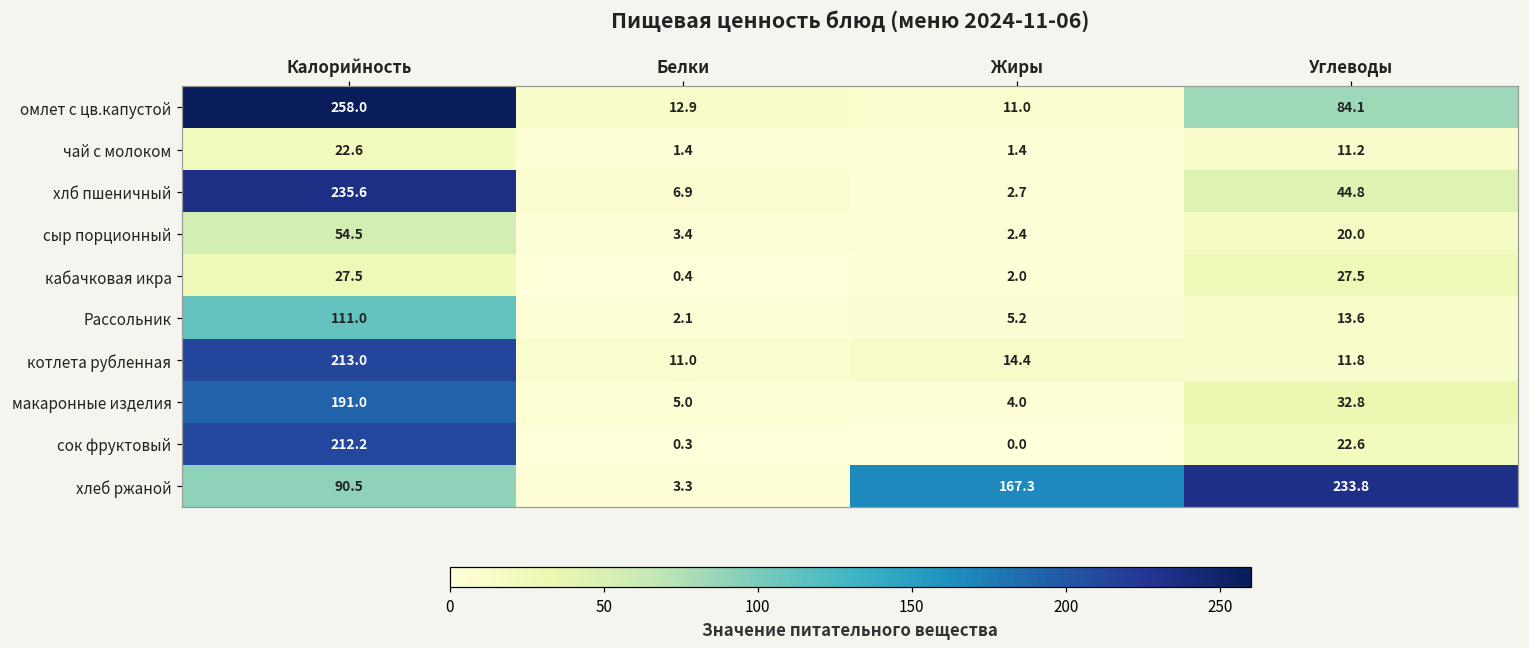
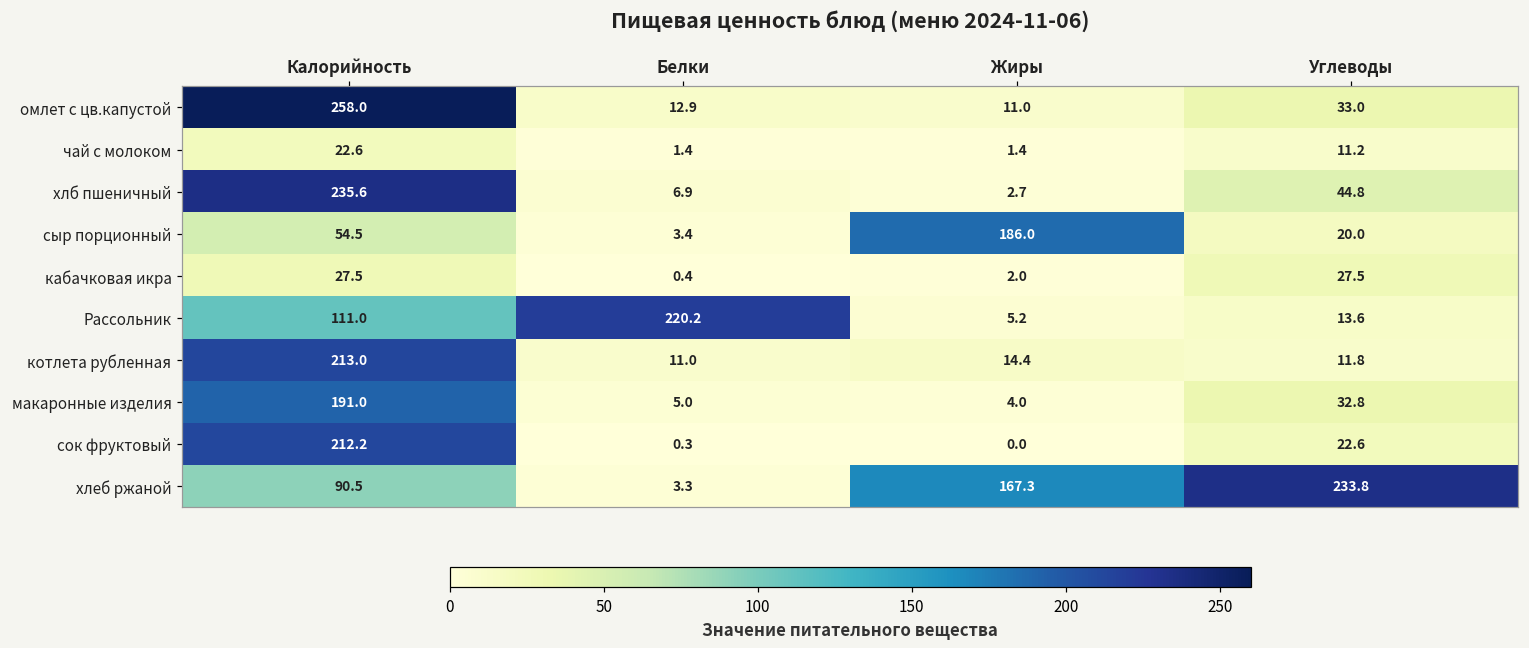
  {
    "омлет с цв.капустой": {
      "Калорийность": 258.0,
      "Белки": 12.9,
      "Жиры": 11.0,
-     "Углеводы": 84.1
+     "Углеводы": 33.0
    },
    "чай с молоком": {
      "Калорийность": 22.6,
      "Белки": 1.4,
      "Жиры": 1.4,
      "Углеводы": 11.2
    },
    "хлб пшеничный": {
      "Калорийность": 235.6,
      "Белки": 6.9,
      "Жиры": 2.7,
      "Углеводы": 44.8
    },
    "сыр порционный": {
      "Калорийность": 54.5,
      "Белки": 3.4,
-     "Жиры": 2.4,
+     "Жиры": 186.0,
      "Углеводы": 20.0
    },
    "кабачковая икра": {
      "Калорийность": 27.5,
      "Белки": 0.4,
      "Жиры": 2.0,
      "Углеводы": 27.5
    },
    "Рассольник": {
      "Калорийность": 111.0,
-     "Белки": 2.1,
+     "Белки": 220.2,
      "Жиры": 5.2,
      "Углеводы": 13.6
    },
    "котлета рубленная": {
      "Калорийность": 213.0,
      "Белки": 11.0,
      "Жиры": 14.4,
      "Углеводы": 11.8
    },
    "макаронные изделия": {
      "Калорийность": 191.0,
      "Белки": 5.0,
      "Жиры": 4.0,
      "Углеводы": 32.8
    },
    "сок фруктовый": {
      "Калорийность": 212.2,
      "Белки": 0.3,
      "Жиры": 0.0,
      "Углеводы": 22.6
    },
    "хлеб ржаной": {
      "Калорийность": 90.5,
      "Белки": 3.3,
      "Жиры": 167.3,
      "Углеводы": 233.8
    }
  }
